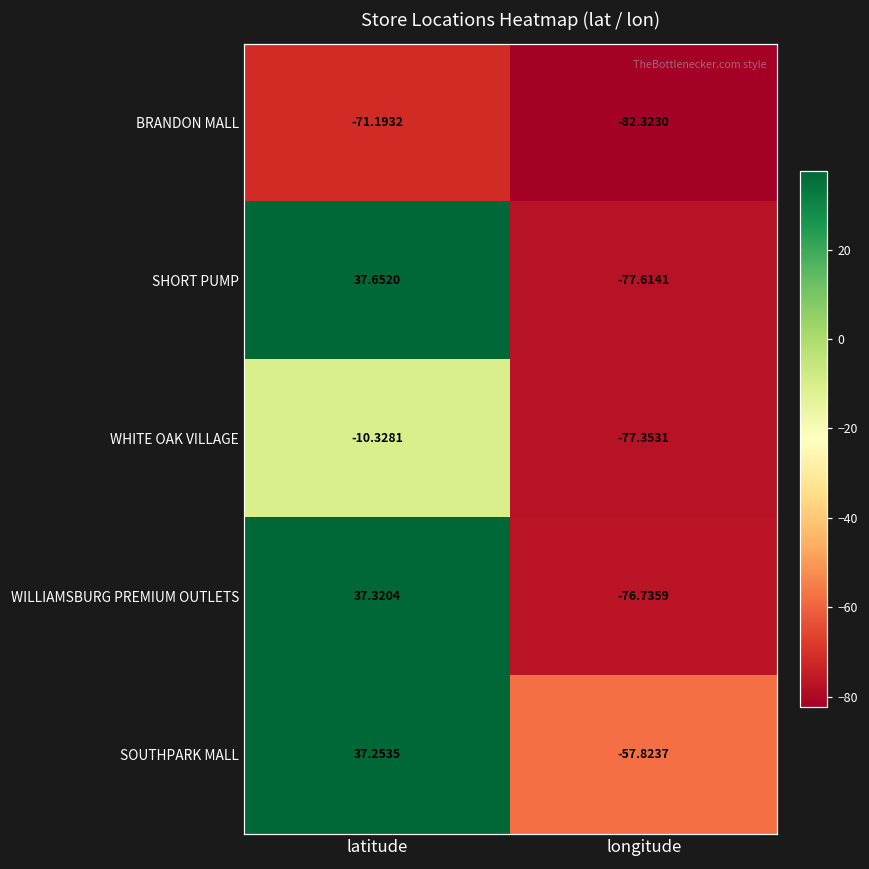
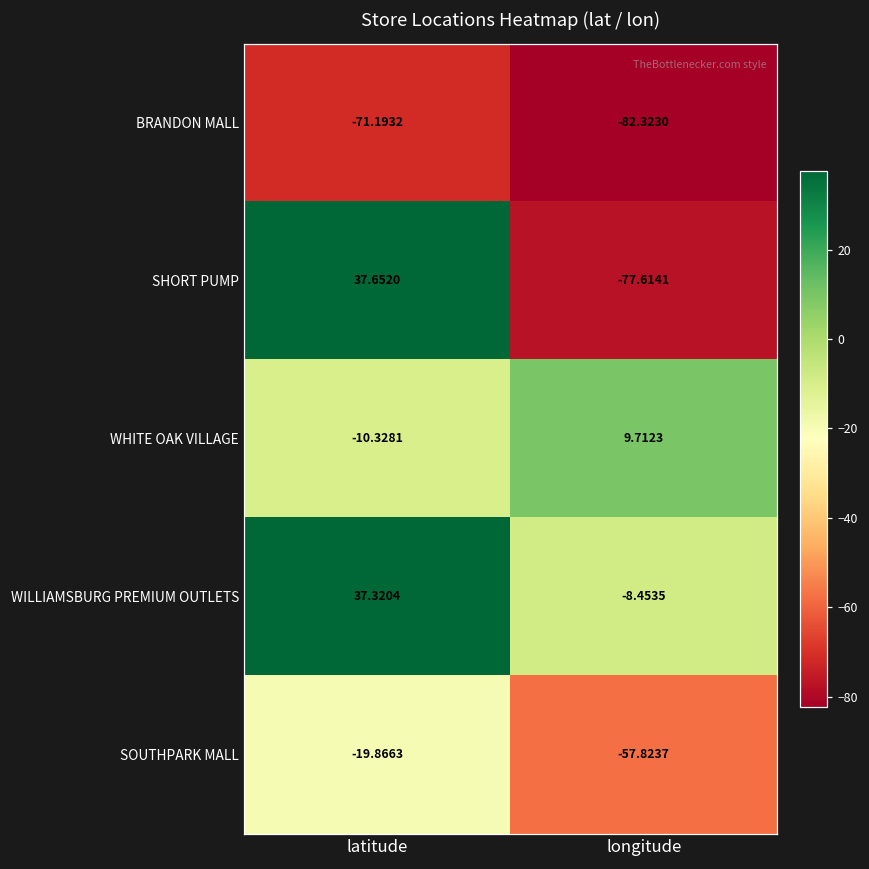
  {
    "BRANDON MALL": {
      "latitude": -71.1932
    },
    "SHORT PUMP": {
      "latitude": 37.6520,
      "longitude": -77.6141
    },
    "WHITE OAK VILLAGE": {
      "latitude": -10.3281,
-     "longitude": -77.3531
+     "longitude": 9.7123
    },
    "WILLIAMSBURG PREMIUM OUTLETS": {
      "latitude": 37.3204,
-     "longitude": -76.7359
+     "longitude": -8.4535
    },
    "SOUTHPARK MALL": {
-     "latitude": 37.2535,
+     "latitude": -19.8663,
      "longitude": -57.8237
    }
  }
